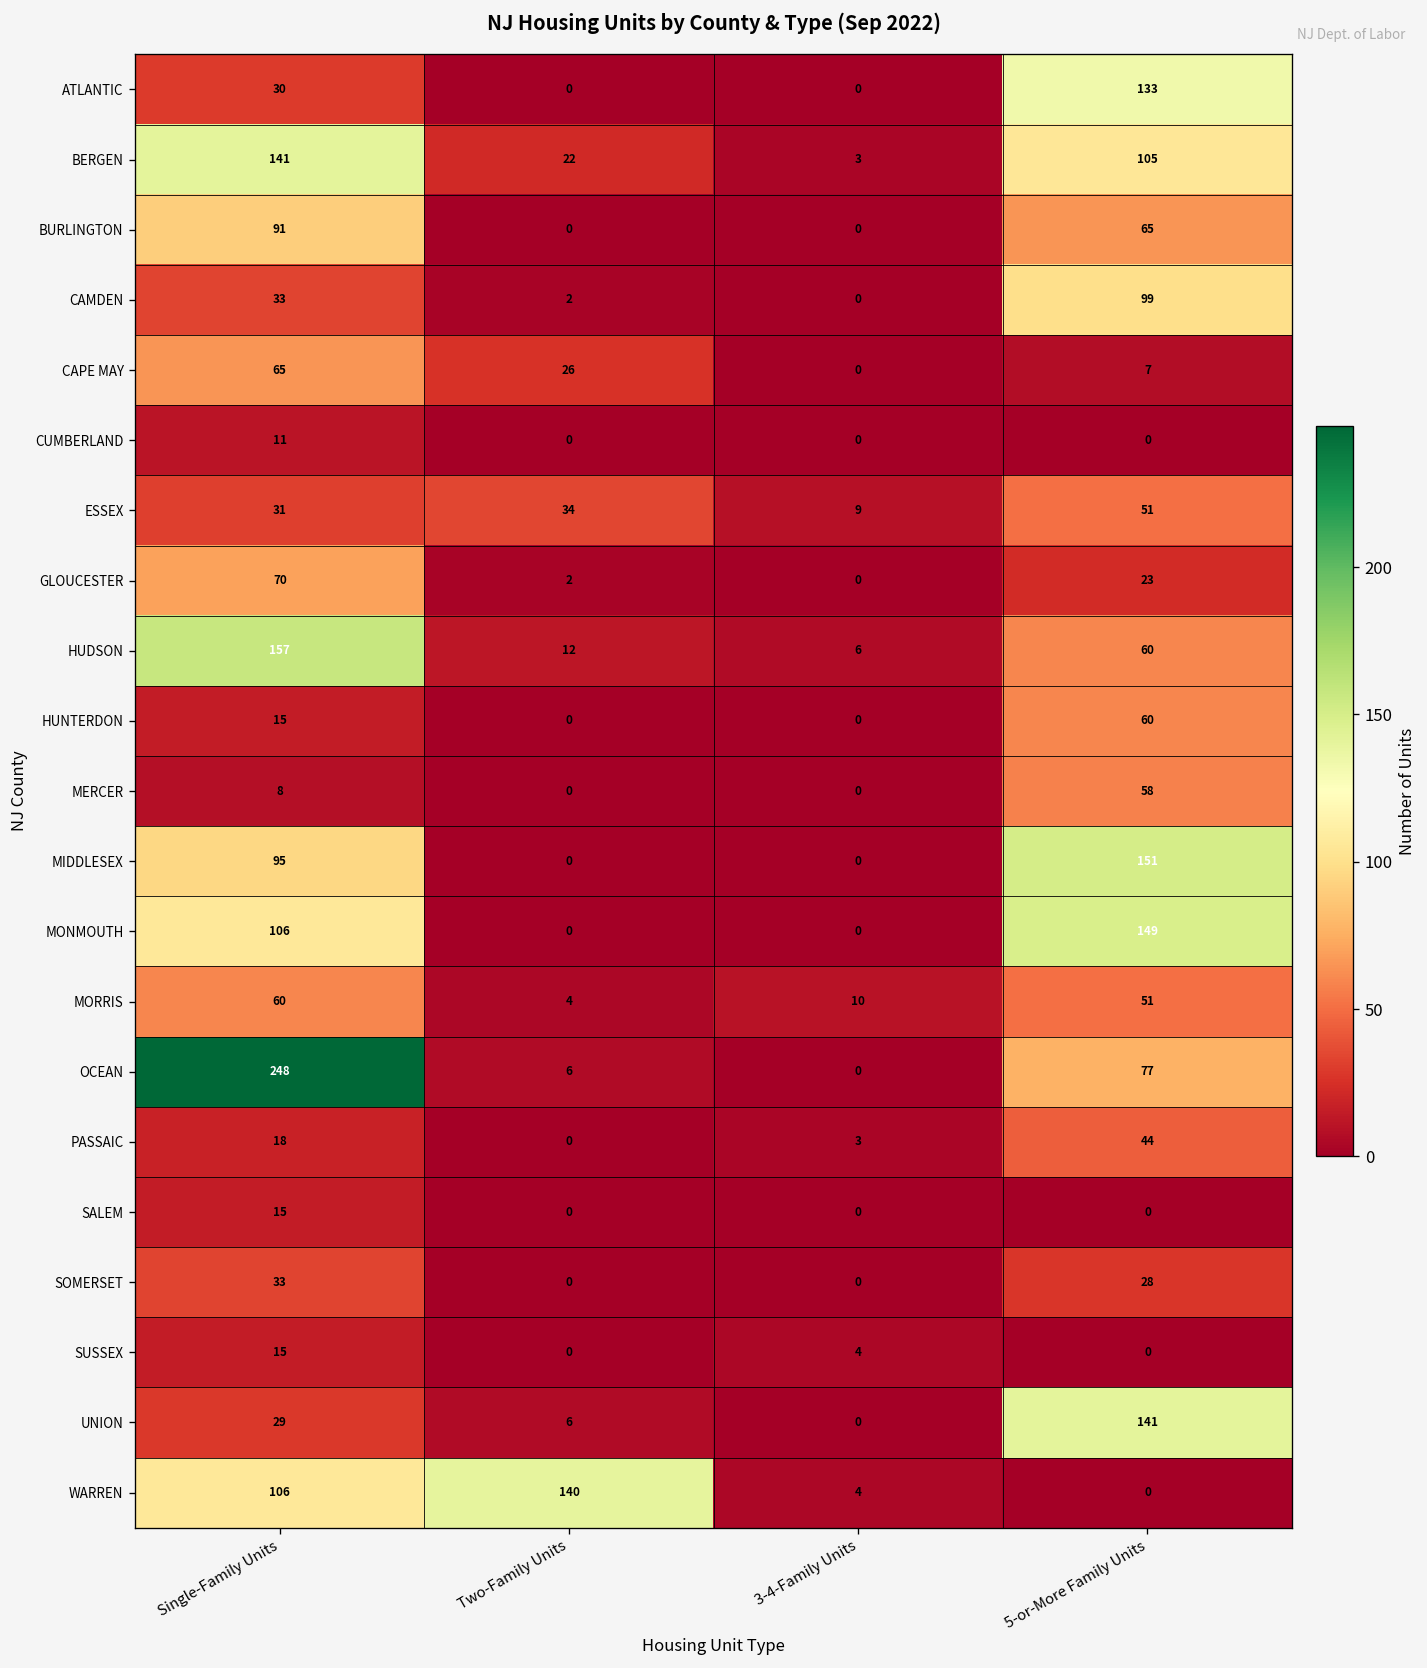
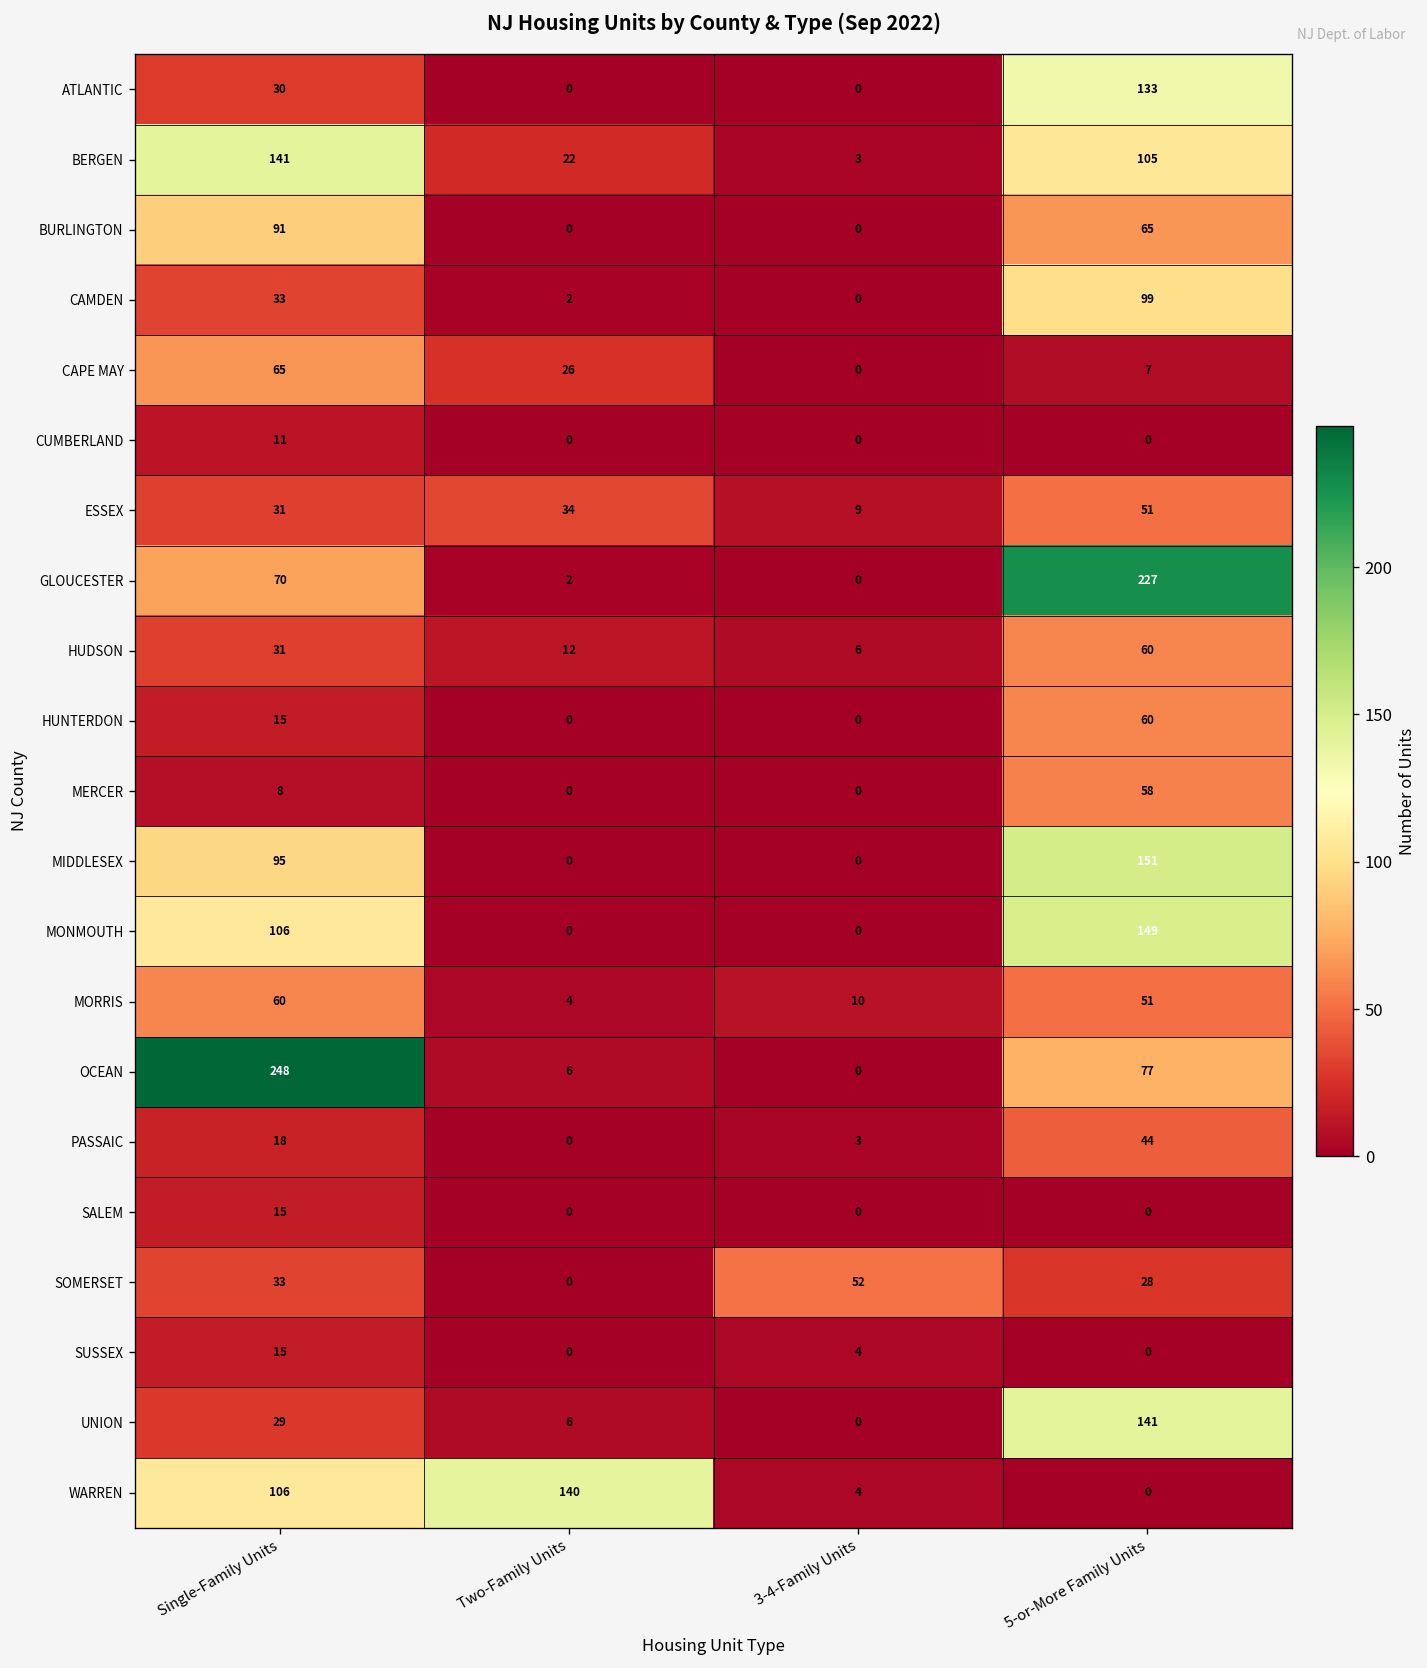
  {
    "ATLANTIC": {
      "Single-Family Units": 30,
      "Two-Family Units": 0,
      "3-4-Family Units": 0,
      "5-or-More Family Units": 133
    },
    "BERGEN": {
      "Single-Family Units": 141,
      "Two-Family Units": 22,
      "3-4-Family Units": 3,
      "5-or-More Family Units": 105
    },
    "BURLINGTON": {
      "Single-Family Units": 91,
      "Two-Family Units": 0,
      "3-4-Family Units": 0,
      "5-or-More Family Units": 65
    },
    "CAMDEN": {
      "Single-Family Units": 33,
      "Two-Family Units": 2,
      "3-4-Family Units": 0,
      "5-or-More Family Units": 99
    },
    "CAPE MAY": {
      "Single-Family Units": 65,
      "Two-Family Units": 26,
      "3-4-Family Units": 0,
      "5-or-More Family Units": 7
    },
    "CUMBERLAND": {
      "Single-Family Units": 11,
      "Two-Family Units": 0,
      "3-4-Family Units": 0,
      "5-or-More Family Units": 0
    },
    "ESSEX": {
      "Single-Family Units": 31,
      "Two-Family Units": 34,
      "3-4-Family Units": 9,
      "5-or-More Family Units": 51
    },
    "GLOUCESTER": {
      "Single-Family Units": 70,
      "Two-Family Units": 2,
      "3-4-Family Units": 0,
-     "5-or-More Family Units": 23
+     "5-or-More Family Units": 227
    },
    "HUDSON": {
-     "Single-Family Units": 157,
+     "Single-Family Units": 31,
      "Two-Family Units": 12,
      "3-4-Family Units": 6,
      "5-or-More Family Units": 60
    },
    "HUNTERDON": {
      "Single-Family Units": 15,
      "Two-Family Units": 0,
      "3-4-Family Units": 0,
      "5-or-More Family Units": 60
    },
    "MERCER": {
      "Single-Family Units": 8,
      "Two-Family Units": 0,
      "3-4-Family Units": 0,
      "5-or-More Family Units": 58
    },
    "MIDDLESEX": {
      "Single-Family Units": 95,
      "Two-Family Units": 0,
      "3-4-Family Units": 0,
      "5-or-More Family Units": 151
    },
    "MONMOUTH": {
      "Single-Family Units": 106,
      "Two-Family Units": 0,
      "3-4-Family Units": 0,
      "5-or-More Family Units": 149
    },
    "MORRIS": {
      "Single-Family Units": 60,
      "Two-Family Units": 4,
      "3-4-Family Units": 10,
      "5-or-More Family Units": 51
    },
    "OCEAN": {
      "Single-Family Units": 248,
      "Two-Family Units": 6,
      "3-4-Family Units": 0,
      "5-or-More Family Units": 77
    },
    "PASSAIC": {
      "Single-Family Units": 18,
      "Two-Family Units": 0,
      "3-4-Family Units": 3,
      "5-or-More Family Units": 44
    },
    "SALEM": {
      "Single-Family Units": 15,
      "Two-Family Units": 0,
      "3-4-Family Units": 0,
      "5-or-More Family Units": 0
    },
    "SOMERSET": {
      "Single-Family Units": 33,
      "Two-Family Units": 0,
-     "3-4-Family Units": 0,
+     "3-4-Family Units": 52,
      "5-or-More Family Units": 28
    },
    "SUSSEX": {
      "Single-Family Units": 15,
      "Two-Family Units": 0,
      "3-4-Family Units": 4,
      "5-or-More Family Units": 0
    },
    "UNION": {
      "Single-Family Units": 29,
      "Two-Family Units": 6,
      "3-4-Family Units": 0,
      "5-or-More Family Units": 141
    },
    "WARREN": {
      "Single-Family Units": 106,
      "Two-Family Units": 140,
      "3-4-Family Units": 4,
      "5-or-More Family Units": 0
    }
  }
